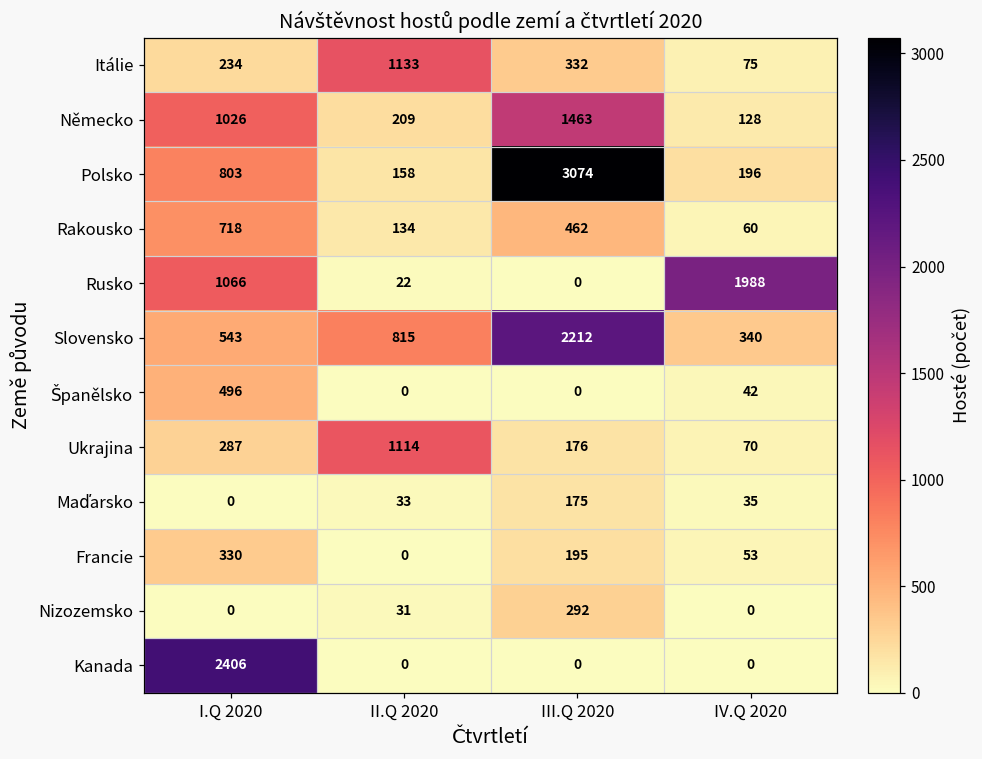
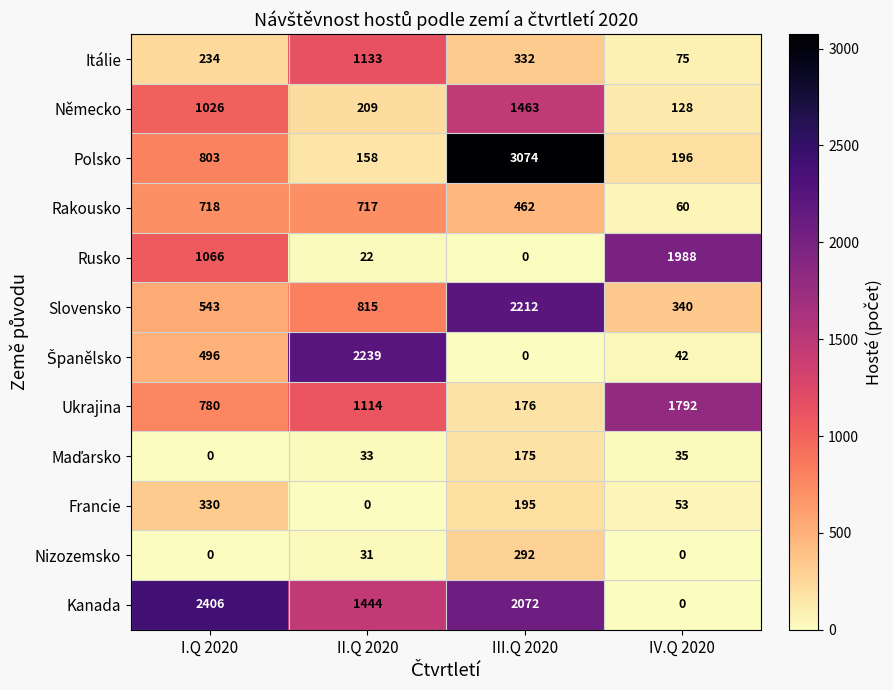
  {
    "Itálie": {
      "I.Q 2020": 234,
      "II.Q 2020": 1133,
      "III.Q 2020": 332,
      "IV.Q 2020": 75
    },
    "Německo": {
      "I.Q 2020": 1026,
      "II.Q 2020": 209,
      "III.Q 2020": 1463,
      "IV.Q 2020": 128
    },
    "Polsko": {
      "I.Q 2020": 803,
      "II.Q 2020": 158,
      "III.Q 2020": 3074,
      "IV.Q 2020": 196
    },
    "Rakousko": {
      "I.Q 2020": 718,
-     "II.Q 2020": 134,
+     "II.Q 2020": 717,
      "III.Q 2020": 462,
      "IV.Q 2020": 60
    },
    "Rusko": {
      "I.Q 2020": 1066,
      "II.Q 2020": 22,
      "III.Q 2020": 0,
      "IV.Q 2020": 1988
    },
    "Slovensko": {
      "I.Q 2020": 543,
      "II.Q 2020": 815,
      "III.Q 2020": 2212,
      "IV.Q 2020": 340
    },
    "Španělsko": {
      "I.Q 2020": 496,
-     "II.Q 2020": 0,
+     "II.Q 2020": 2239,
      "III.Q 2020": 0,
      "IV.Q 2020": 42
    },
    "Ukrajina": {
-     "I.Q 2020": 287,
+     "I.Q 2020": 780,
      "II.Q 2020": 1114,
      "III.Q 2020": 176,
-     "IV.Q 2020": 70
+     "IV.Q 2020": 1792
    },
    "Maďarsko": {
      "I.Q 2020": 0,
      "II.Q 2020": 33,
      "III.Q 2020": 175,
      "IV.Q 2020": 35
    },
    "Francie": {
      "I.Q 2020": 330,
      "II.Q 2020": 0,
      "III.Q 2020": 195,
      "IV.Q 2020": 53
    },
    "Nizozemsko": {
      "I.Q 2020": 0,
      "II.Q 2020": 31,
      "III.Q 2020": 292,
      "IV.Q 2020": 0
    },
    "Kanada": {
      "I.Q 2020": 2406,
-     "II.Q 2020": 0,
-     "III.Q 2020": 0,
+     "II.Q 2020": 1444,
+     "III.Q 2020": 2072,
      "IV.Q 2020": 0
    }
  }
